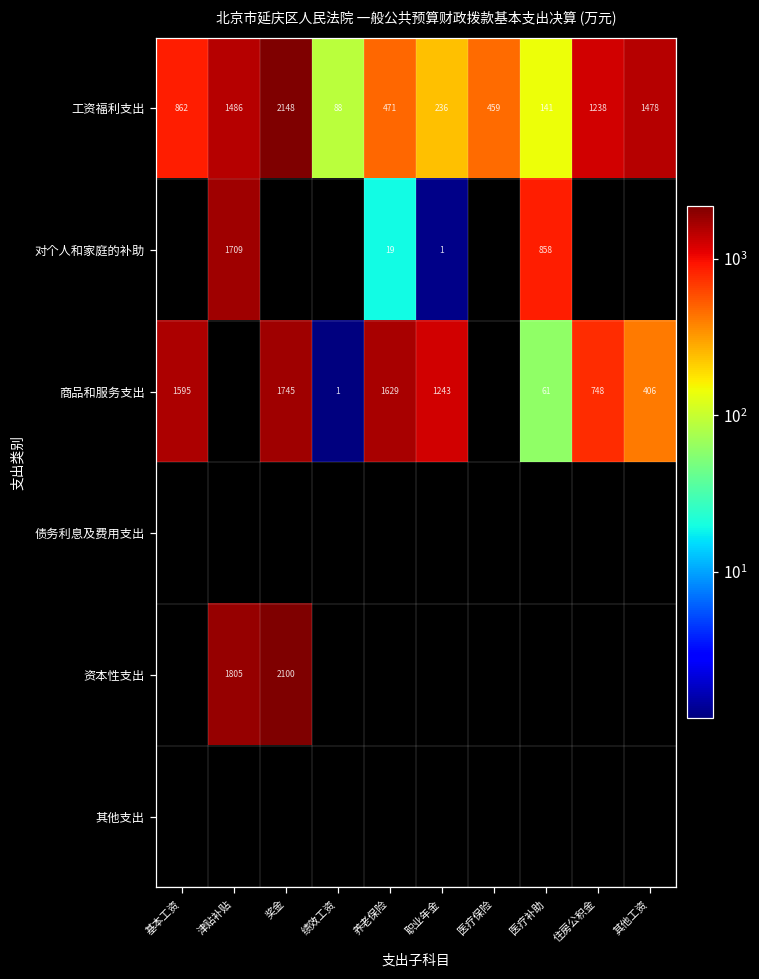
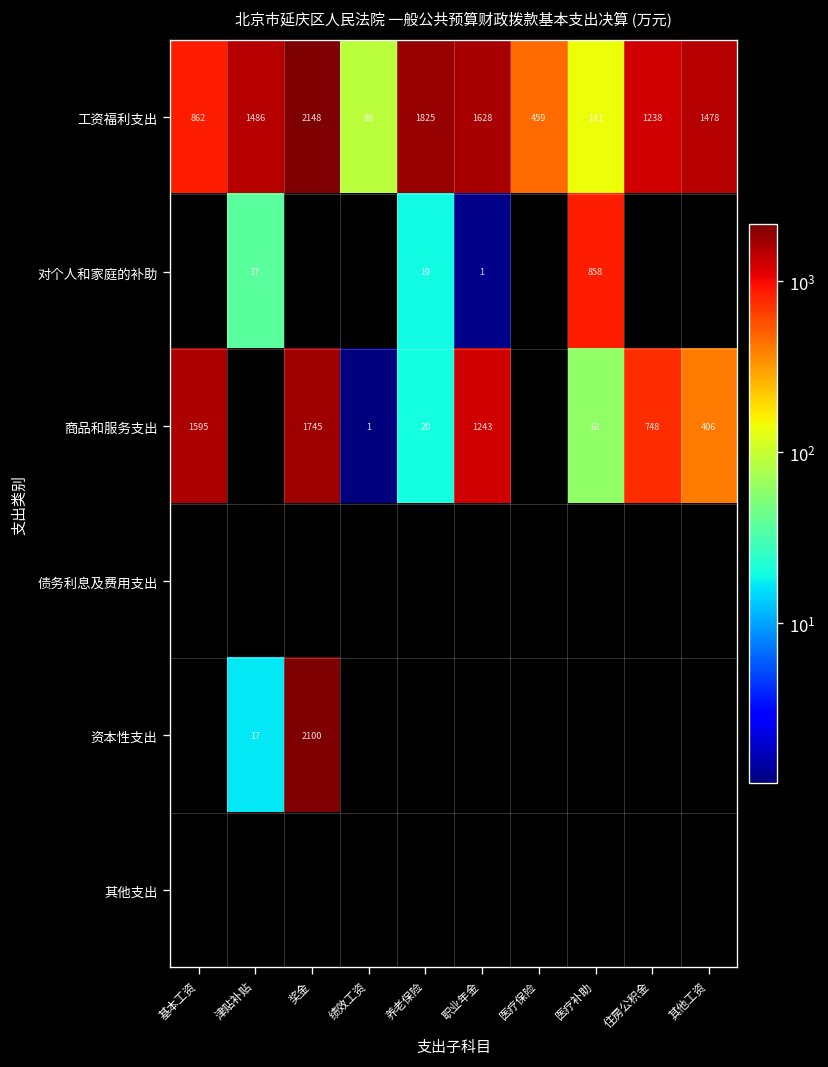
  {
    "工资福利支出": {
      "基本工资": 862,
      "津贴补贴": 1486,
      "奖金": 2148,
      "绩效工资": 88,
-     "养老保险": 471,
-     "职业年金": 236,
+     "养老保险": 1825,
+     "职业年金": 1628,
      "医疗保险": 459,
      "医疗补助": 141,
      "住房公积金": 1238,
      "其他工资": 1478
    },
    "对个人和家庭的补助": {
-     "津贴补贴": 1709,
+     "津贴补贴": 37,
      "养老保险": 19,
      "职业年金": 1,
      "医疗补助": 858
    },
    "商品和服务支出": {
      "基本工资": 1595,
      "奖金": 1745,
      "绩效工资": 1,
-     "养老保险": 1629,
+     "养老保险": 20,
      "职业年金": 1243,
      "医疗补助": 61,
      "住房公积金": 748,
      "其他工资": 406
    },
    "资本性支出": {
-     "津贴补贴": 1805,
+     "津贴补贴": 17,
      "奖金": 2100
    }
  }
